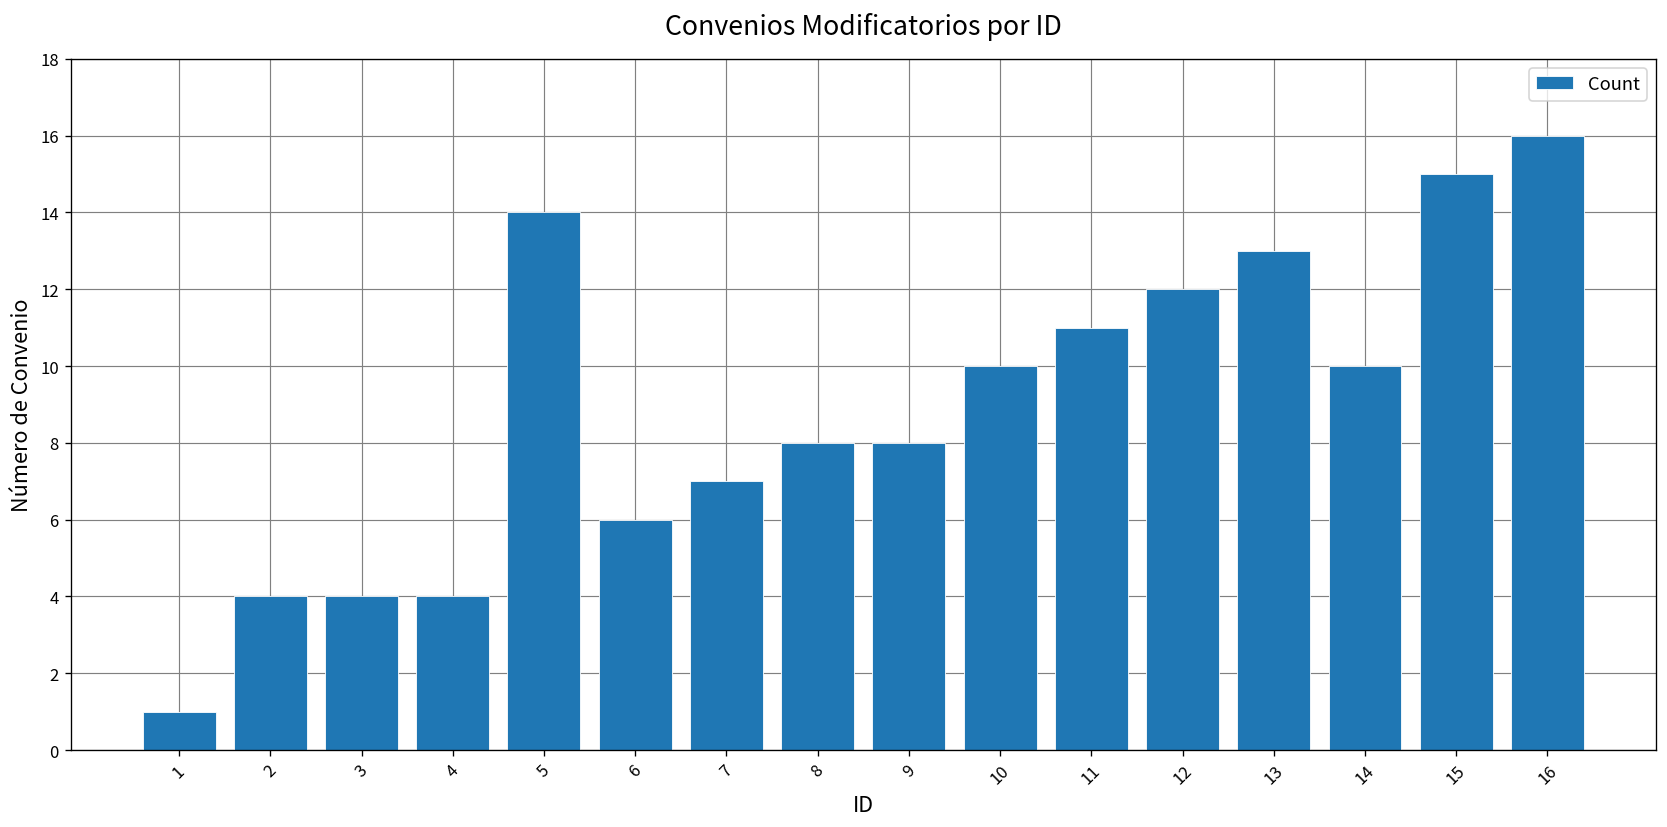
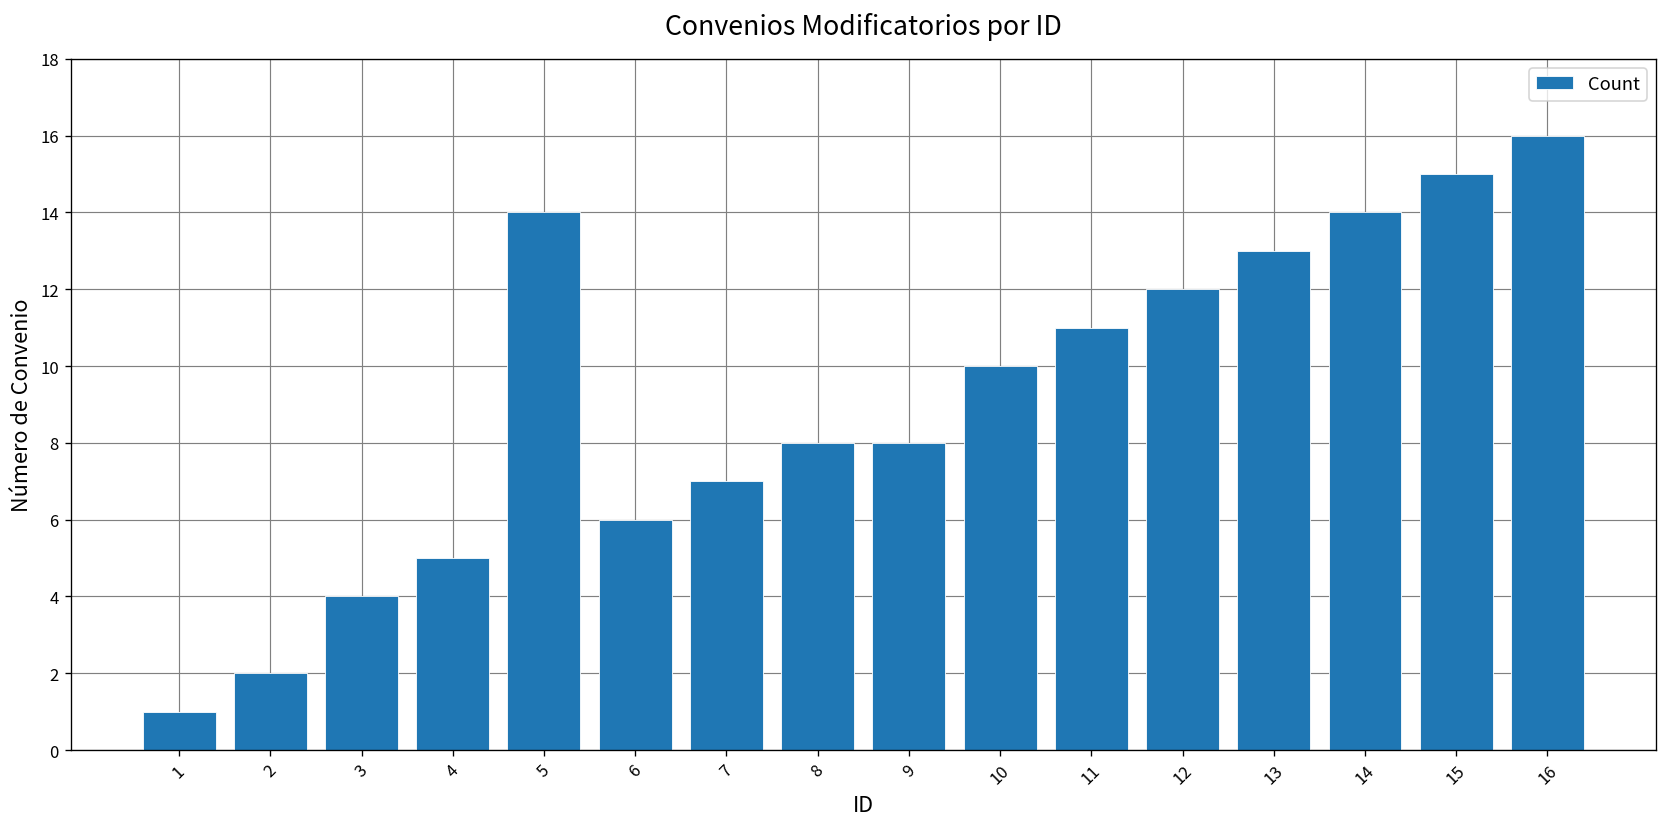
  {
    "1": 1,
-   "2": 4,
+   "2": 2,
    "3": 4,
-   "4": 4,
+   "4": 5,
    "5": 14,
    "6": 6,
    "7": 7,
    "8": 8,
    "9": 8,
    "10": 10,
    "11": 11,
    "12": 12,
    "13": 13,
-   "14": 10,
+   "14": 14,
    "15": 15,
    "16": 16
  }
